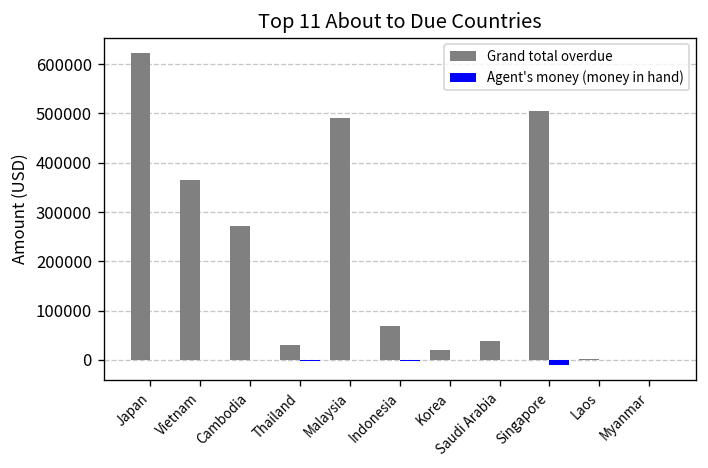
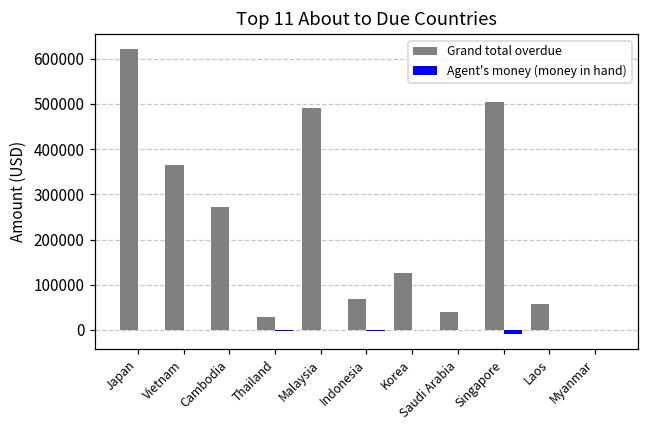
  {
    "Grand total overdue": {
      "Japan": 620000,
      "Vietnam": 360000,
      "Cambodia": 270000,
      "Thailand": 30000,
      "Malaysia": 490000,
      "Indonesia": 70000,
-     "Korea": 20000,
+     "Korea": 130000,
      "Saudi Arabia": 40000,
      "Singapore": 500000,
-     "Laos": 0,
+     "Laos": 60000,
      "Myanmar": 0
    },
    "Agent's money (money in hand)": {
      "Japan": 0,
      "Cambodia": 0,
      "Malaysia": 0,
      "Korea": 0,
      "Saudi Arabia": 0,
      "Singapore": -10000,
      "Laos": 0,
      "Myanmar": 0
    }
  }
